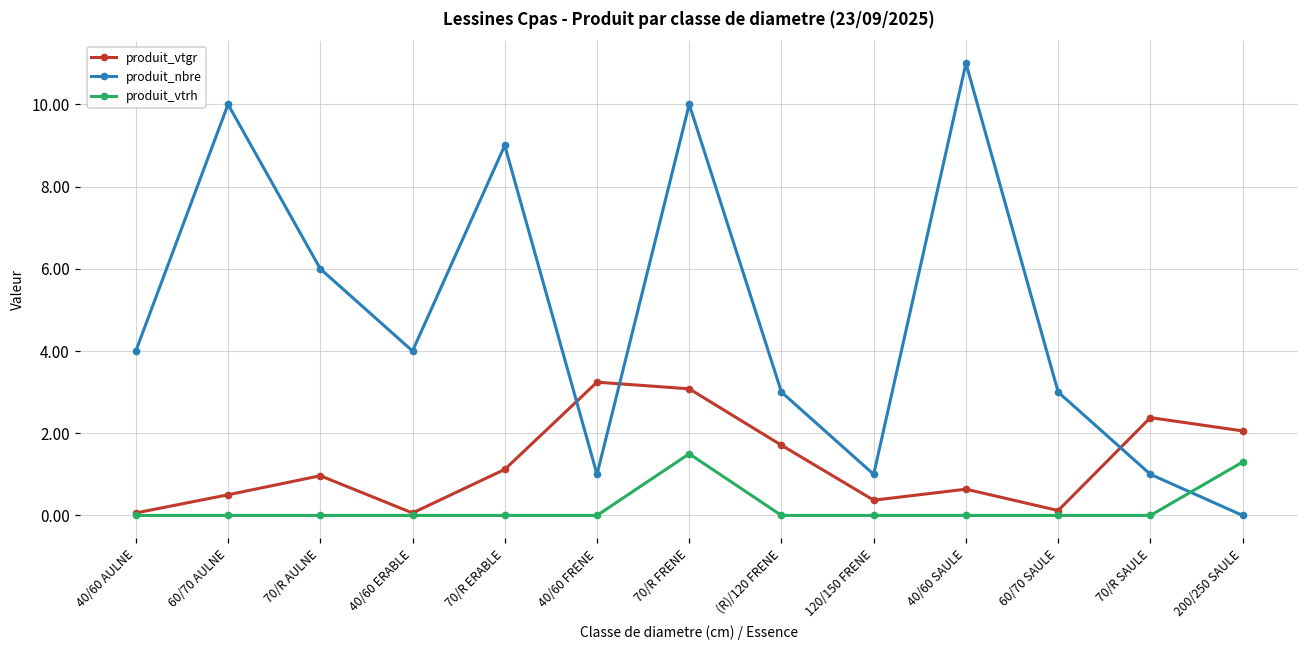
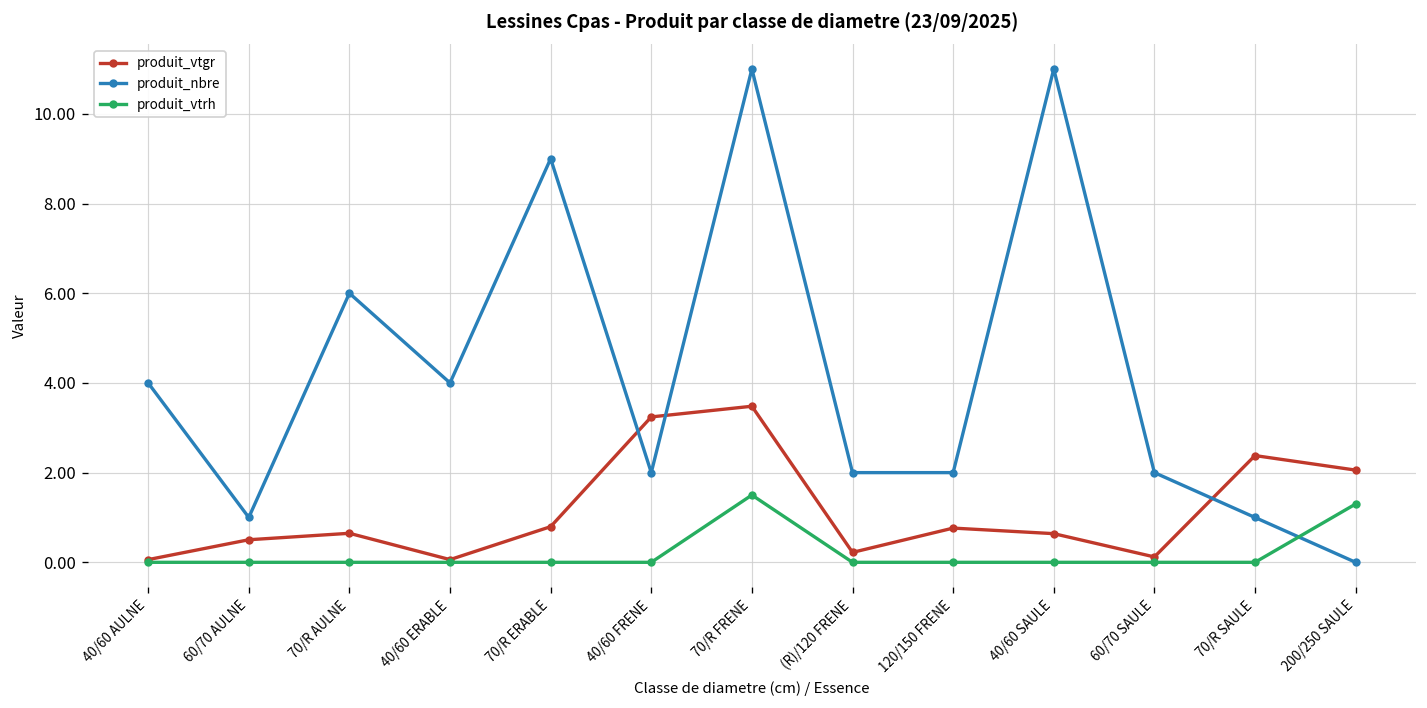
  {
    "produit_vtgr": {
      "60/70 AULNE": 0.5,
-     "70/R AULNE": 1.0,
-     "70/R ERABLE": 1.1,
+     "70/R AULNE": 0.6,
+     "70/R ERABLE": 0.8,
      "40/60 FRENE": 3.2,
-     "70/R FRENE": 3.1,
-     "(R)/120 FRENE": 1.7,
-     "120/150 FRENE": 0.4,
+     "70/R FRENE": 3.5,
+     "(R)/120 FRENE": 0.2,
+     "120/150 FRENE": 0.8,
      "40/60 SAULE": 0.6,
      "60/70 SAULE": 0.1,
      "70/R SAULE": 2.4,
      "200/250 SAULE": 2.1
    },
    "produit_nbre": {
      "40/60 AULNE": 4,
-     "60/70 AULNE": 10,
+     "60/70 AULNE": 1,
      "70/R AULNE": 6,
      "40/60 ERABLE": 4,
      "70/R ERABLE": 9,
-     "40/60 FRENE": 1,
-     "70/R FRENE": 10,
-     "(R)/120 FRENE": 3,
-     "120/150 FRENE": 1,
+     "40/60 FRENE": 2,
+     "70/R FRENE": 11,
+     "(R)/120 FRENE": 2,
+     "120/150 FRENE": 2,
      "40/60 SAULE": 11,
-     "60/70 SAULE": 3,
+     "60/70 SAULE": 2,
      "70/R SAULE": 1,
      "200/250 SAULE": 0
    },
    "produit_vtrh": {
      "60/70 AULNE": 0.0,
      "70/R AULNE": 0.0,
      "70/R ERABLE": 0.0,
      "40/60 FRENE": 0.0,
      "70/R FRENE": 1.5,
      "(R)/120 FRENE": 0.0,
      "120/150 FRENE": 0.0,
      "40/60 SAULE": 0.0,
      "60/70 SAULE": 0.0,
      "70/R SAULE": 0.0,
      "200/250 SAULE": 1.3
    }
  }
